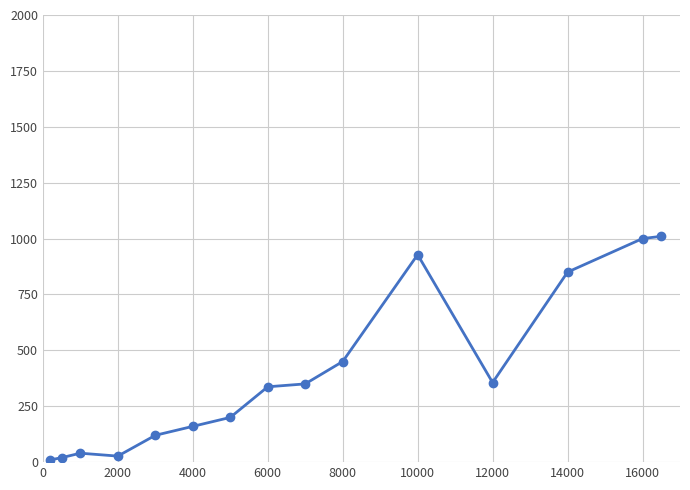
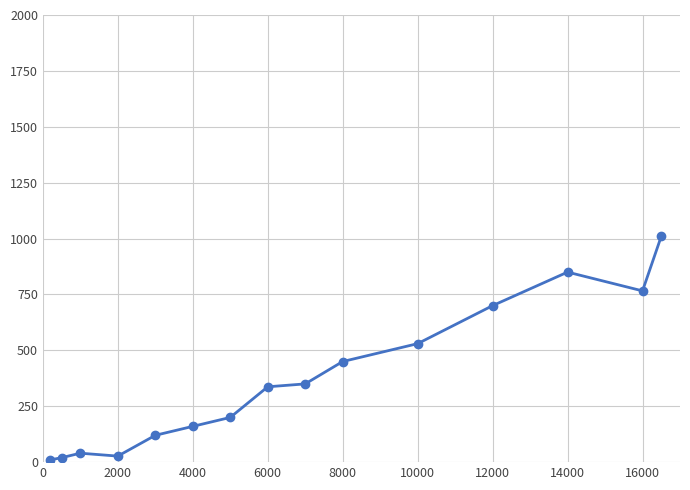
  {
    "2000": 30,
    "4000": 160,
    "6000": 340,
    "8000": 450,
-   "10000": 930,
-   "12000": 360,
+   "10000": 530,
+   "12000": 700,
    "14000": 850,
-   "16000": 1000
+   "16000": 770
  }
